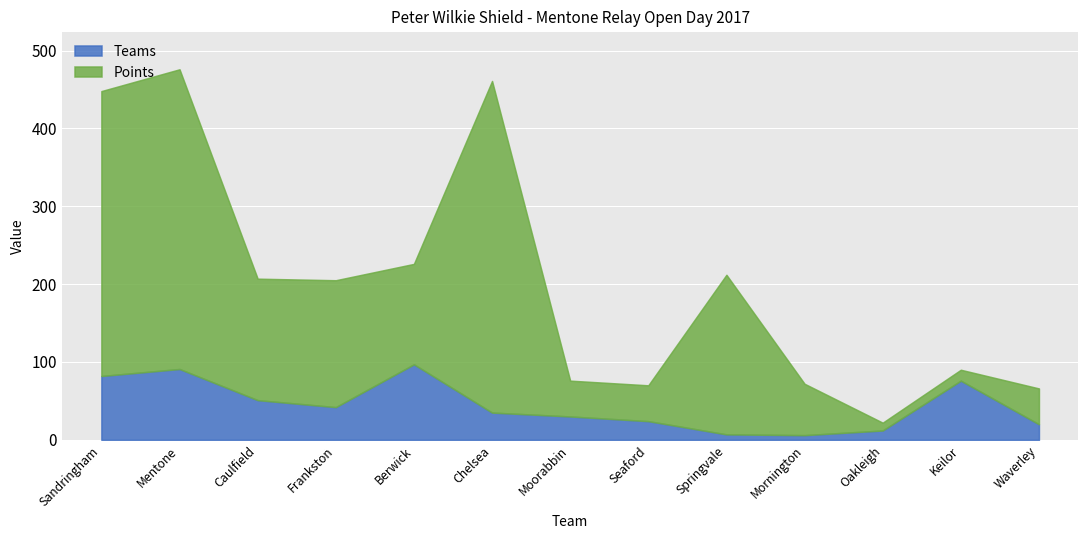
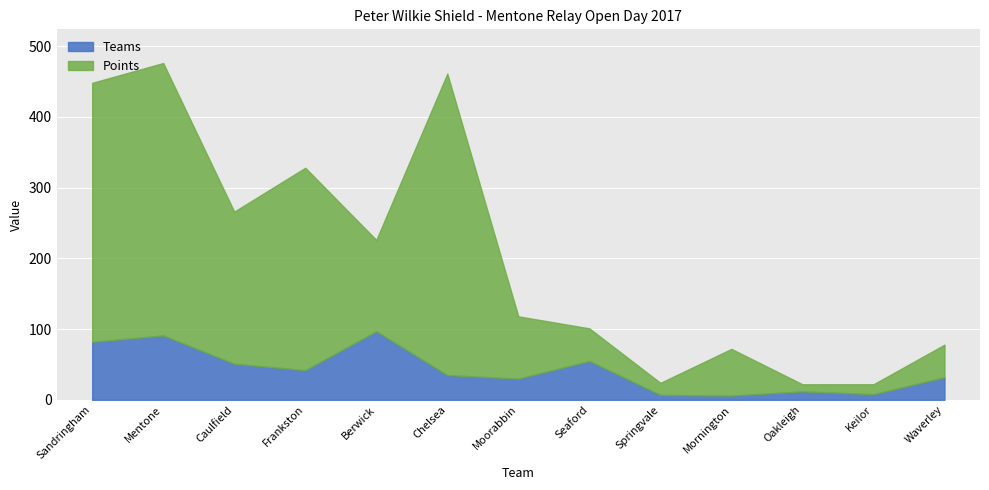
  {
    "Teams": {
      "Sandringham": 80,
      "Mentone": 90,
      "Caulfield": 50,
      "Frankston": 40,
      "Berwick": 100,
      "Chelsea": 40,
      "Moorabbin": 30,
-     "Seaford": 20,
+     "Seaford": 60,
      "Springvale": 10,
      "Mornington": 10,
      "Oakleigh": 10,
-     "Keilor": 80,
-     "Waverley": 20
+     "Keilor": 10,
+     "Waverley": 30
    },
    "Points": {
      "Sandringham": 370,
      "Mentone": 390,
-     "Caulfield": 160,
-     "Frankston": 160,
+     "Caulfield": 220,
+     "Frankston": 290,
      "Berwick": 130,
      "Chelsea": 430,
-     "Moorabbin": 50,
+     "Moorabbin": 90,
      "Seaford": 50,
-     "Springvale": 210,
+     "Springvale": 20,
      "Mornington": 70,
      "Oakleigh": 10,
      "Keilor": 10,
      "Waverley": 50
    }
  }
